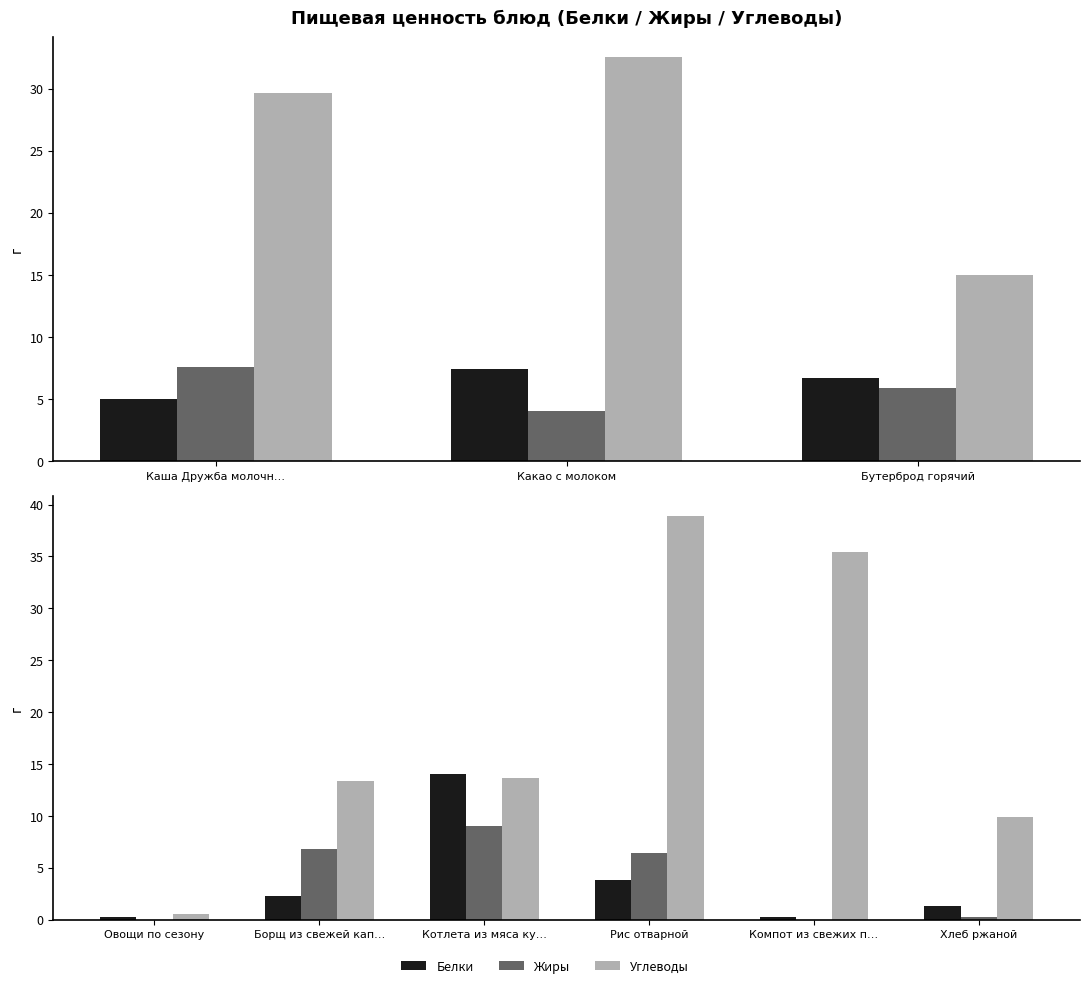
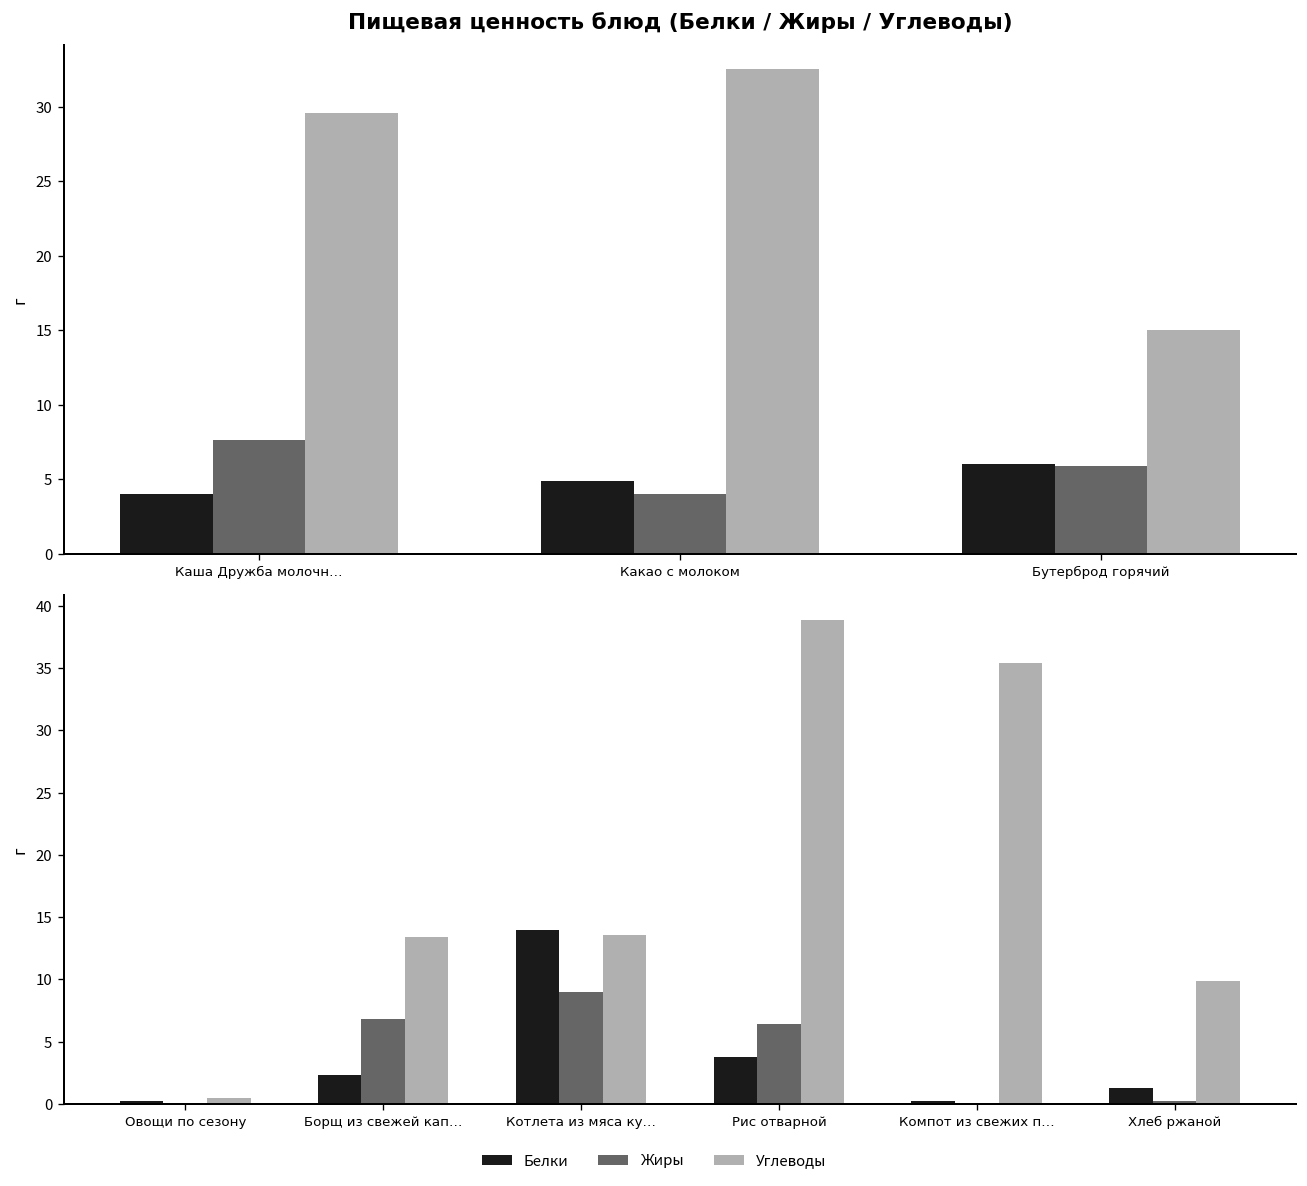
  {
    "Пищевая ценность блюд (Белки / Жиры / Углеводы)": {
      "Белки": {
-       "Каша Дружба молочн…": 5,
-       "Какао с молоком": 7.4,
-       "Бутерброд горячий": 6.7
+       "Каша Дружба молочн…": 4,
+       "Какао с молоком": 4.9,
+       "Бутерброд горячий": 6.0
      },
      "Жиры": {
        "Каша Дружба молочн…": 7.6,
        "Какао с молоком": 4.0,
        "Бутерброд горячий": 5.9
      },
      "Углеводы": {
        "Каша Дружба молочн…": 29.6,
        "Какао с молоком": 32.5,
        "Бутерброд горячий": 15.0
      }
    }
  }
